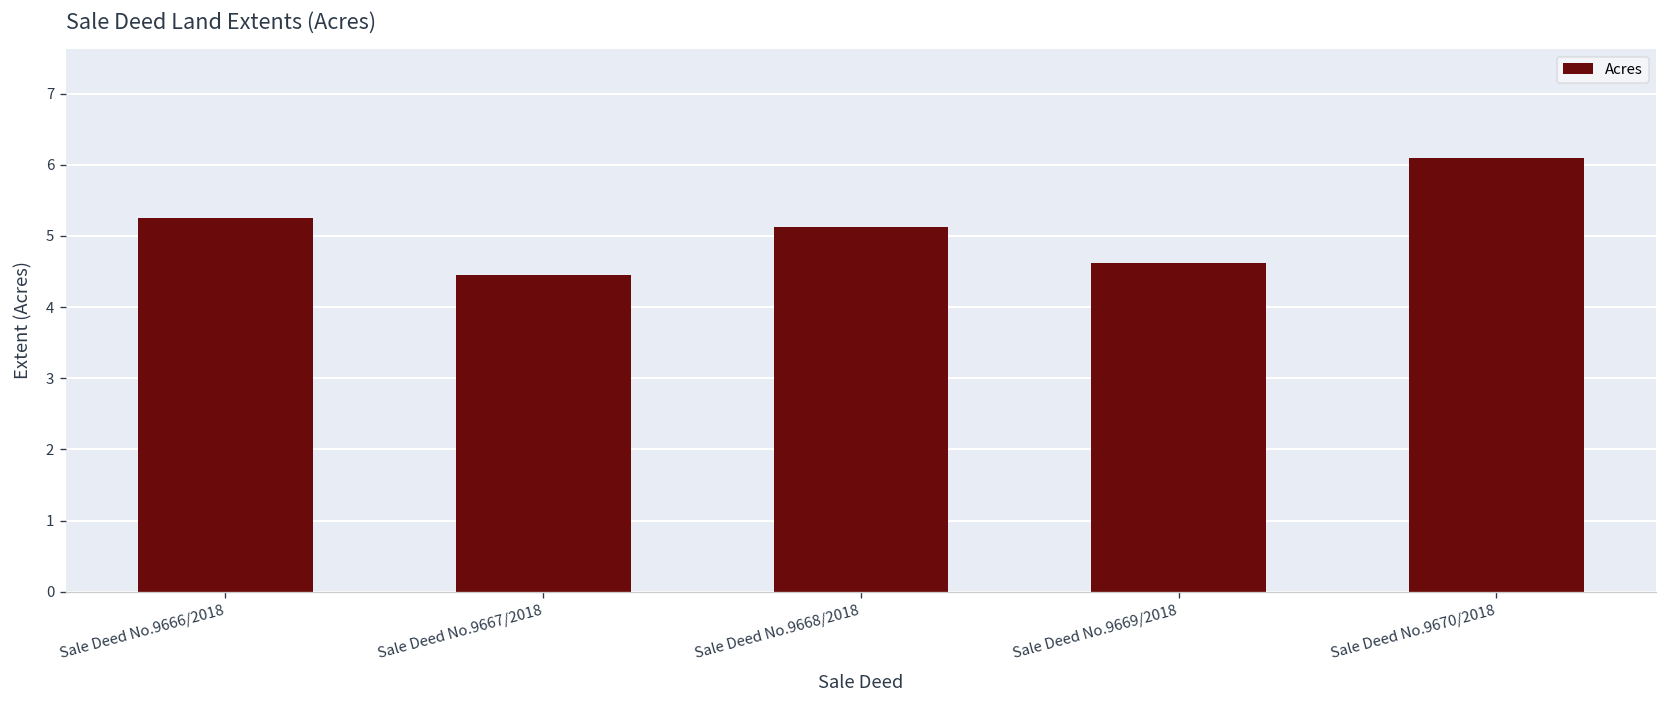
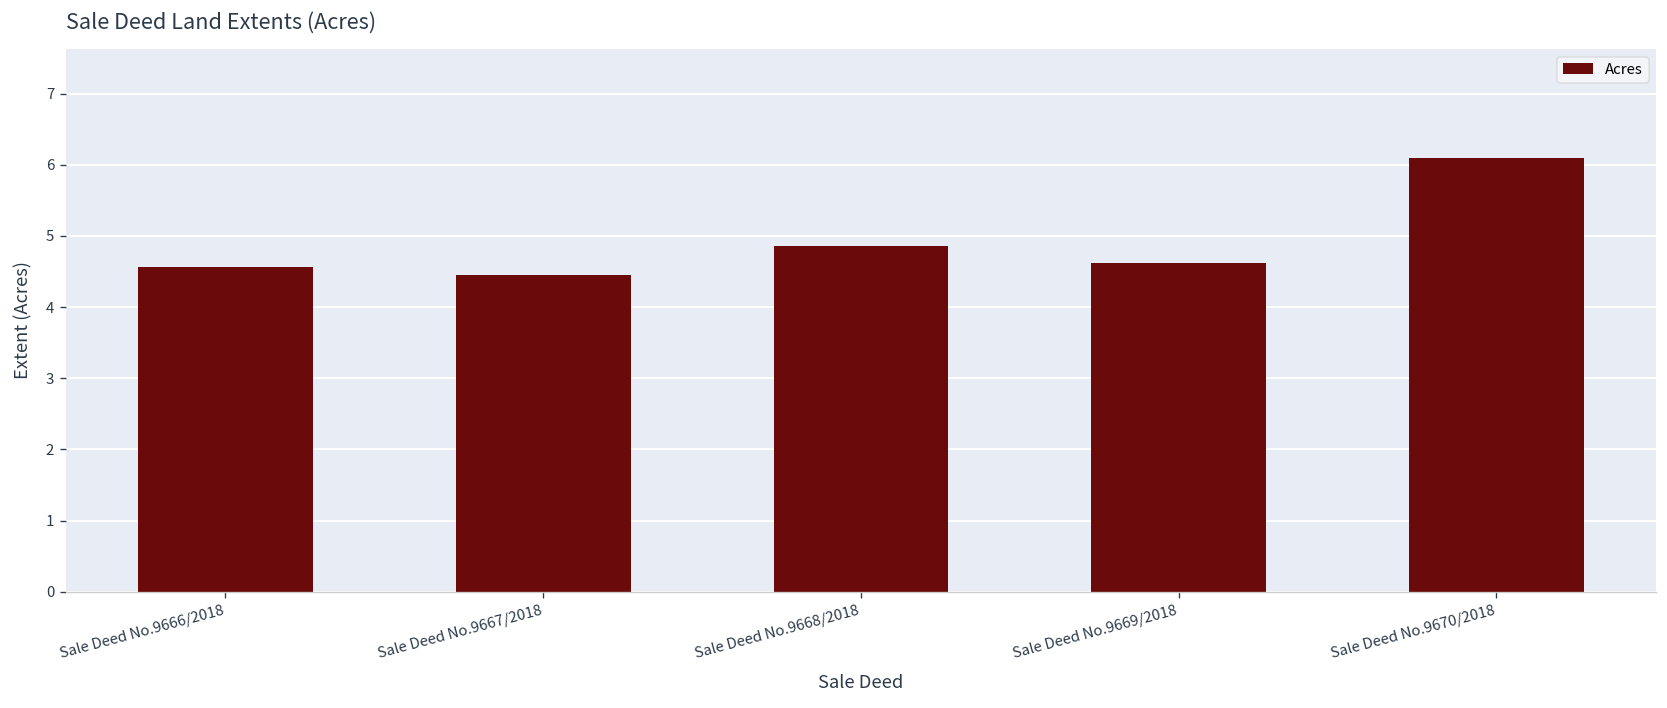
  {
-   "Sale Deed No.9666/2018": 5.3,
+   "Sale Deed No.9666/2018": 4.6,
    "Sale Deed No.9667/2018": 4.5,
-   "Sale Deed No.9668/2018": 5.1,
+   "Sale Deed No.9668/2018": 4.9,
    "Sale Deed No.9669/2018": 4.6,
    "Sale Deed No.9670/2018": 6.1
  }
